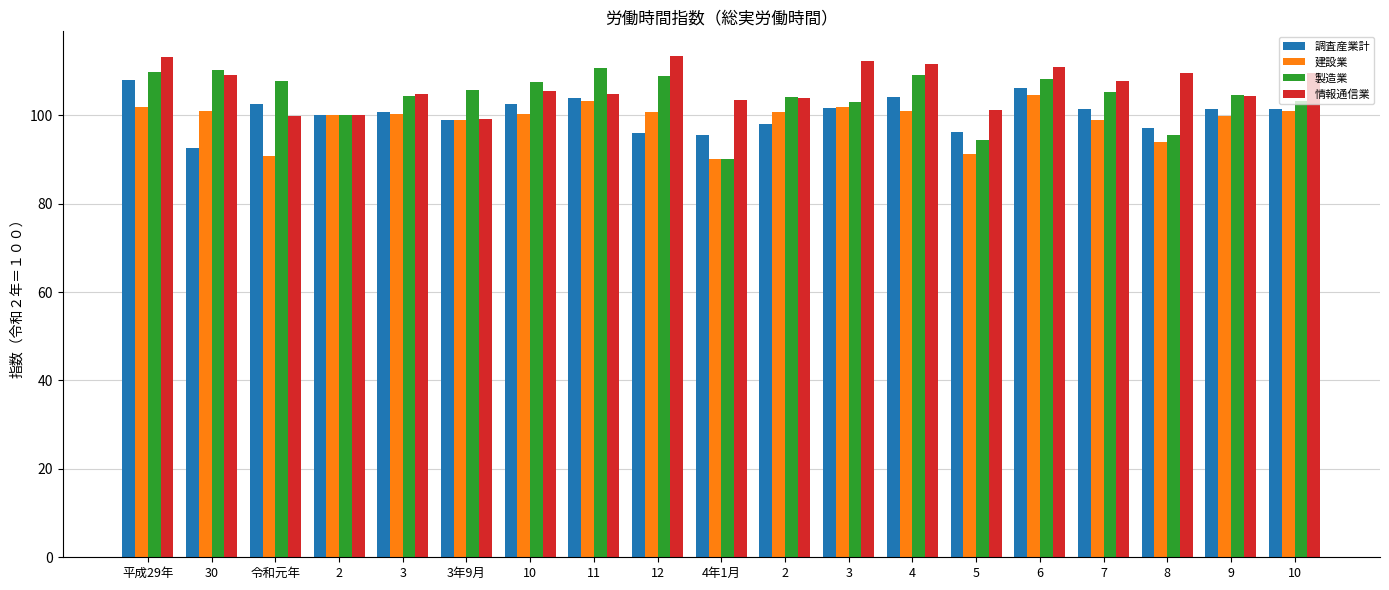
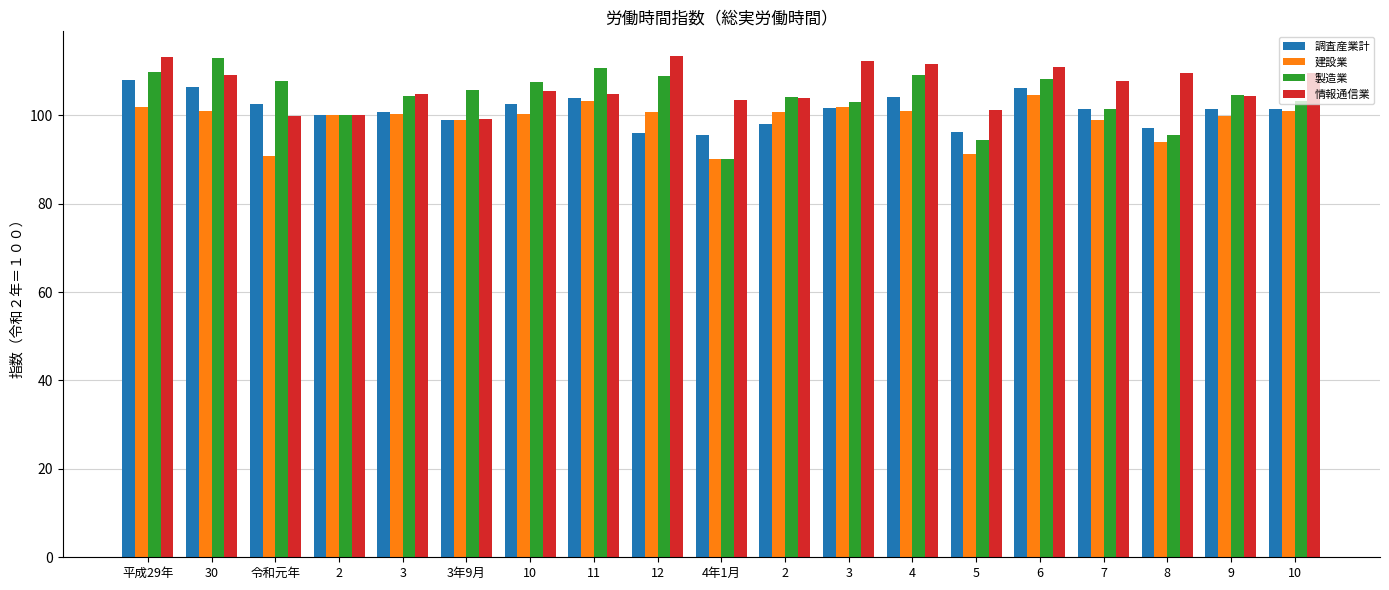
  {
    "調査産業計": {
      "平成29年": 108,
-     "30": 93,
+     "30": 106,
      "令和元年": 103,
      "3年9月": 99,
      "11": 104,
      "12": 96,
      "4年1月": 96,
      "4": 104,
      "5": 96,
      "6": 106,
      "7": 101,
      "8": 97,
      "9": 101
    },
    "建設業": {
      "平成29年": 102,
      "30": 101,
      "令和元年": 91,
      "3年9月": 99,
      "11": 103,
      "12": 101,
      "4年1月": 90,
      "4": 101,
      "5": 91,
      "6": 105,
      "7": 99,
      "8": 94,
      "9": 100
    },
    "製造業": {
      "平成29年": 110,
-     "30": 110,
+     "30": 113,
      "令和元年": 108,
      "3年9月": 106,
      "11": 111,
      "12": 109,
      "4年1月": 90,
      "4": 109,
      "5": 94,
      "6": 108,
-     "7": 105,
+     "7": 101,
      "8": 96,
      "9": 105
    },
    "情報通信業": {
      "平成29年": 113,
      "30": 109,
      "令和元年": 100,
      "3年9月": 99,
      "11": 105,
      "12": 113,
      "4年1月": 104,
      "4": 112,
      "5": 101,
      "6": 111,
      "7": 108,
      "8": 110,
      "9": 104
    }
  }
